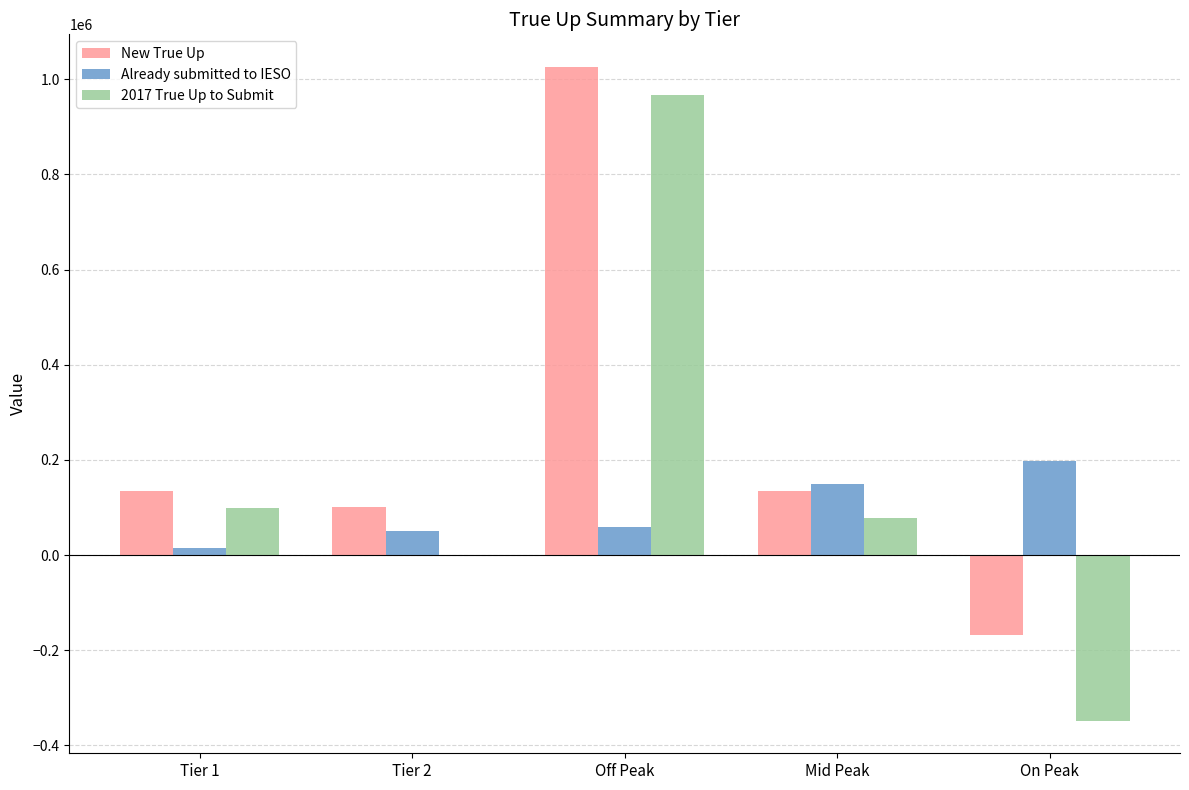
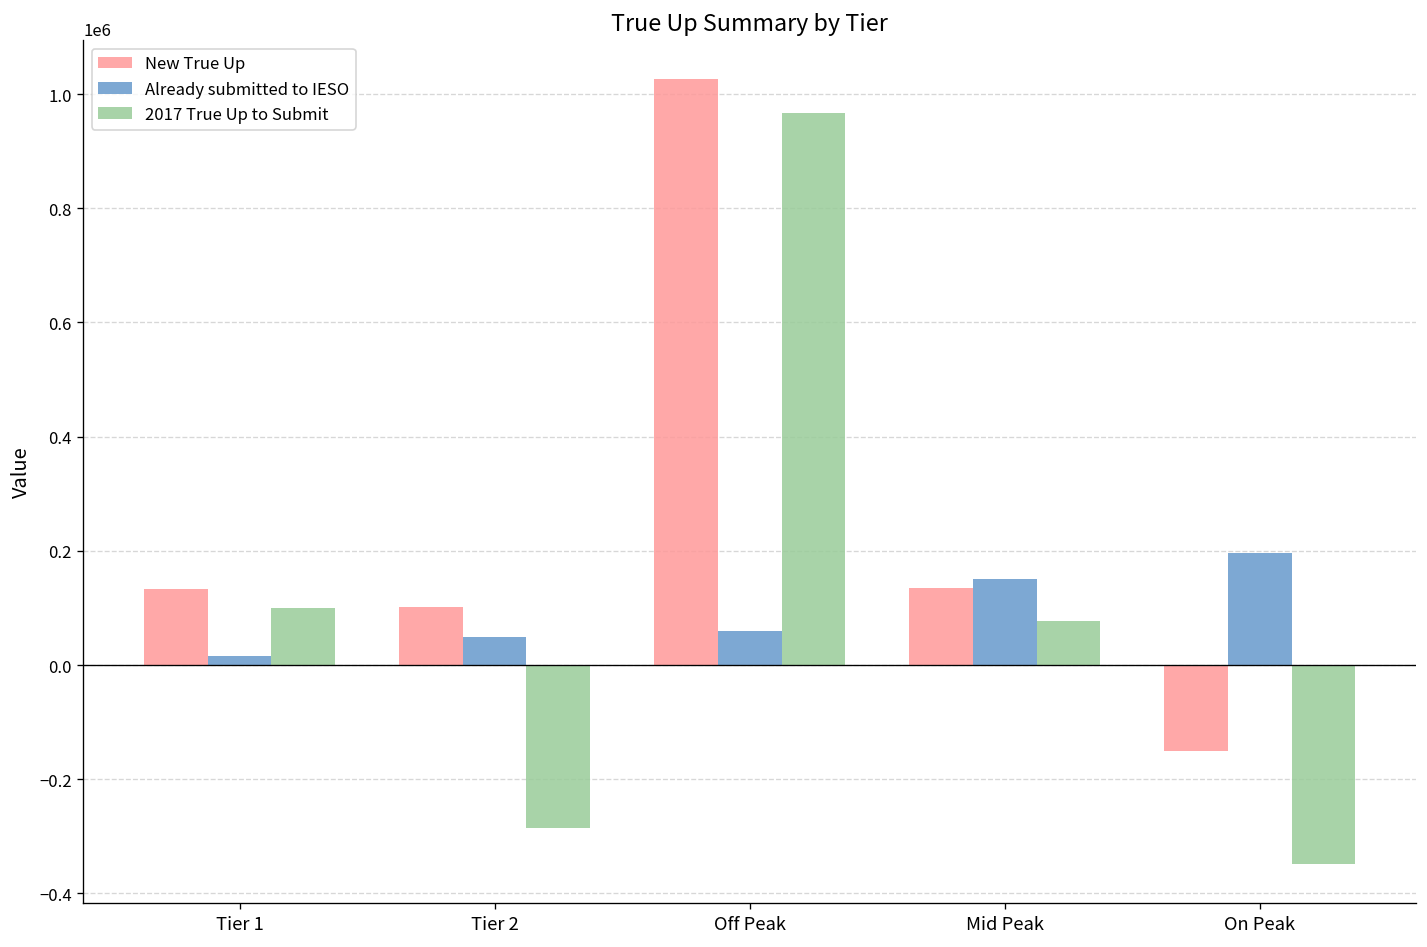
  {
    "New True Up": {
      "Tier 1": 130000,
      "Tier 2": 100000,
      "Off Peak": 1030000,
      "Mid Peak": 140000,
-     "On Peak": -170000
+     "On Peak": -150000
    },
    "Already submitted to IESO": {
      "Tier 1": 20000,
      "Tier 2": 50000,
      "Off Peak": 60000,
      "Mid Peak": 150000,
      "On Peak": 200000
    },
    "2017 True Up to Submit": {
      "Tier 1": 100000,
-     "Tier 2": 0,
+     "Tier 2": -290000,
      "Off Peak": 970000,
      "Mid Peak": 80000,
      "On Peak": -350000
    }
  }
